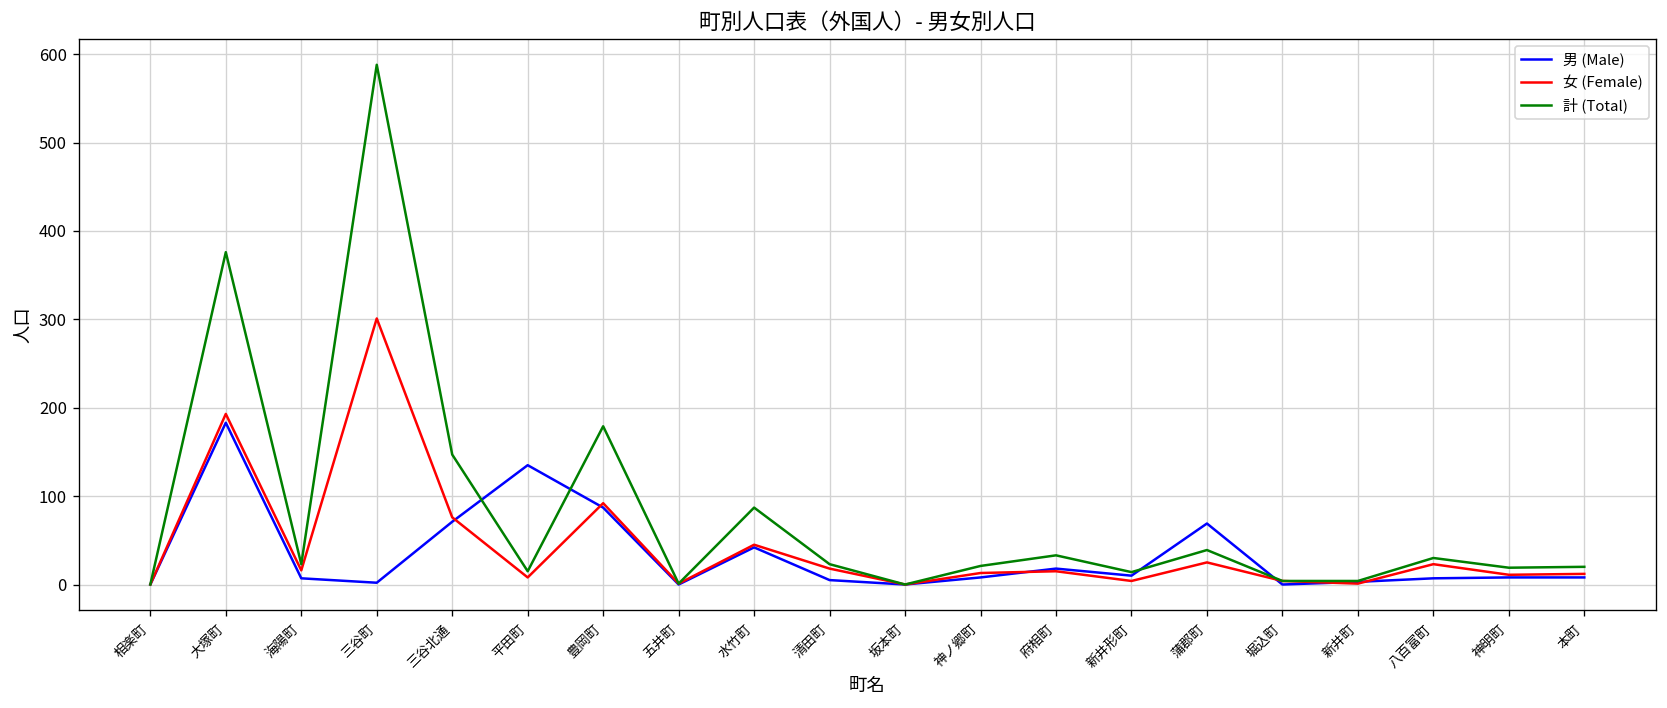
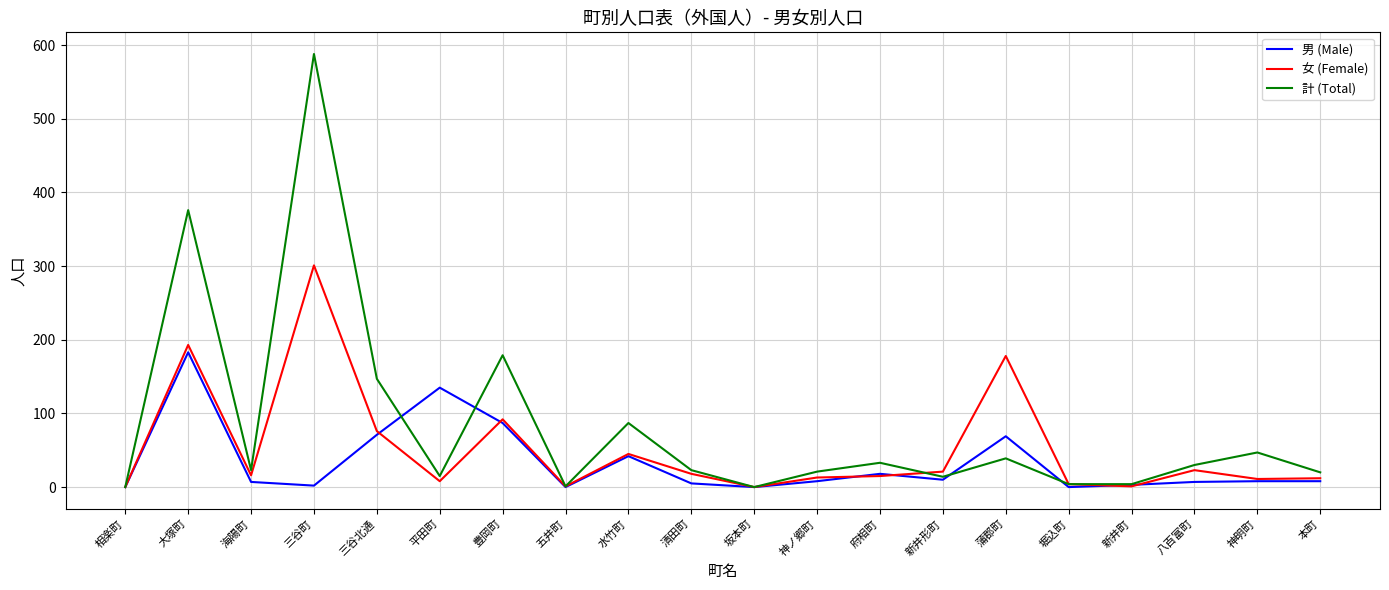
  {
    "男 (Male)": {
      "大塚町": 180,
      "海陽町": 10,
      "三谷町": 0,
      "三谷北通": 70,
      "平田町": 140,
      "豊岡町": 90,
      "清田町": 10,
      "神ノ郷町": 10,
      "新井形町": 10,
      "蒲郡町": 70,
      "堀込町": 0,
      "八百富町": 10,
      "本町": 10
    },
    "女 (Female)": {
      "大塚町": 190,
      "海陽町": 20,
      "三谷町": 300,
      "三谷北通": 80,
      "平田町": 10,
      "豊岡町": 90,
      "清田町": 20,
      "神ノ郷町": 10,
-     "新井形町": 0,
-     "蒲郡町": 30,
+     "新井形町": 20,
+     "蒲郡町": 180,
      "八百富町": 20,
      "本町": 10
    },
    "計 (Total)": {
      "大塚町": 380,
      "海陽町": 20,
      "三谷町": 590,
      "三谷北通": 150,
      "平田町": 20,
      "豊岡町": 180,
      "水竹町": 90,
      "清田町": 20,
      "神ノ郷町": 20,
      "府相町": 30,
      "新井形町": 10,
      "蒲郡町": 40,
      "八百富町": 30,
-     "神明町": 20,
+     "神明町": 50,
      "本町": 20
    }
  }
